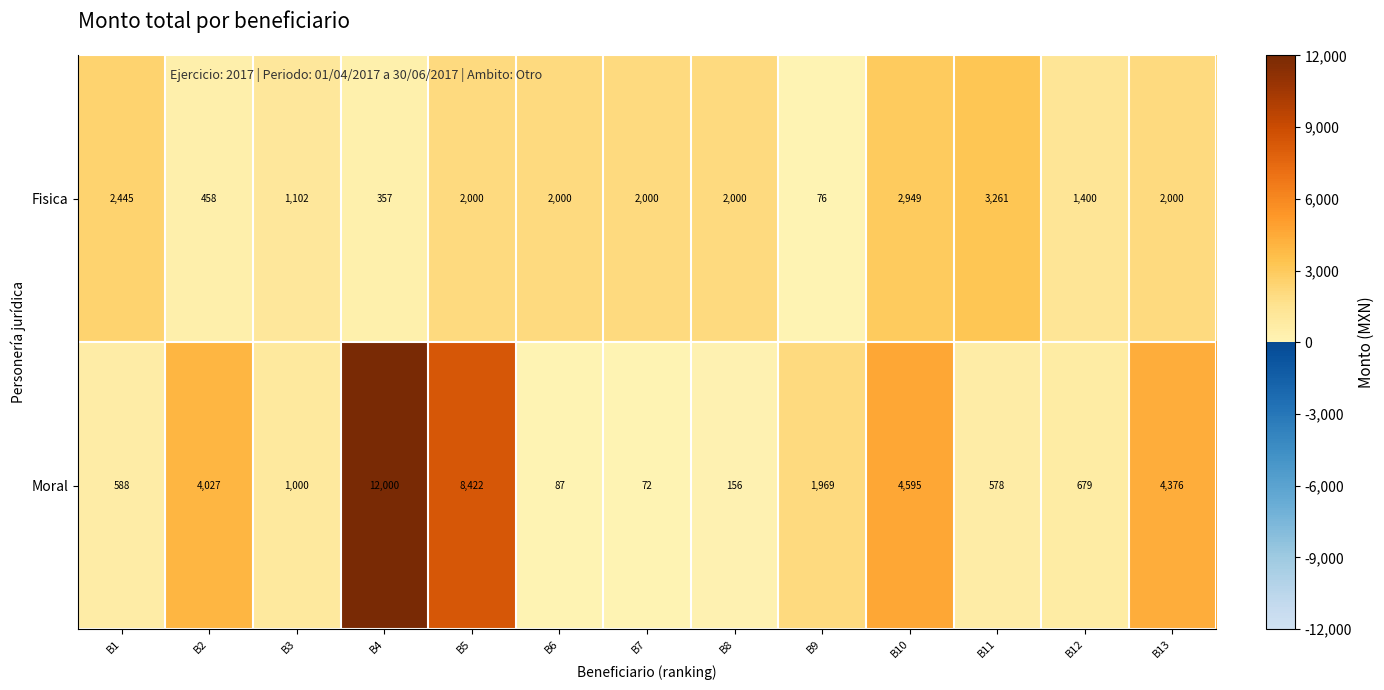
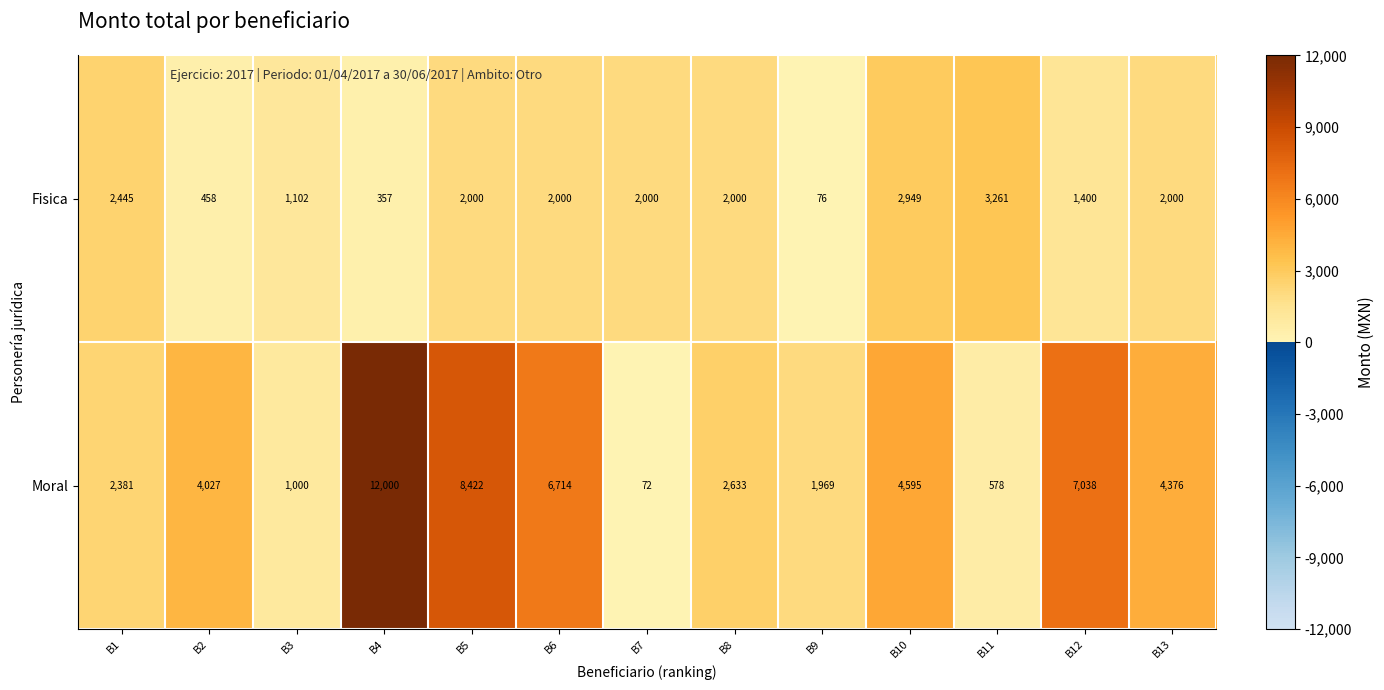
  {
    "Fisica": {
      "B1": "2,445",
      "B2": "458",
      "B3": "1,102",
      "B4": "357",
      "B5": "2,000",
      "B6": "2,000",
      "B7": "2,000",
      "B8": "2,000",
      "B9": "76",
      "B10": "2,949",
      "B11": "3,261",
      "B12": "1,400",
      "B13": "2,000"
    },
    "Moral": {
-     "B1": "588",
+     "B1": "2,381",
      "B2": "4,027",
      "B3": "1,000",
      "B4": "12,000",
      "B5": "8,422",
-     "B6": "87",
+     "B6": "6,714",
      "B7": "72",
-     "B8": "156",
+     "B8": "2,633",
      "B9": "1,969",
      "B10": "4,595",
      "B11": "578",
-     "B12": "679",
+     "B12": "7,038",
      "B13": "4,376"
    }
  }
